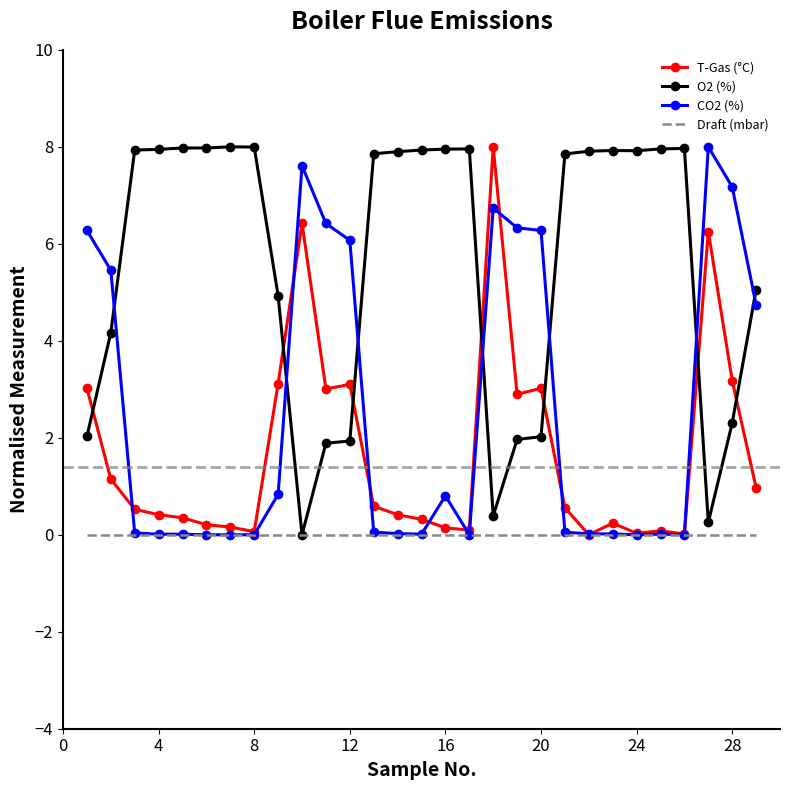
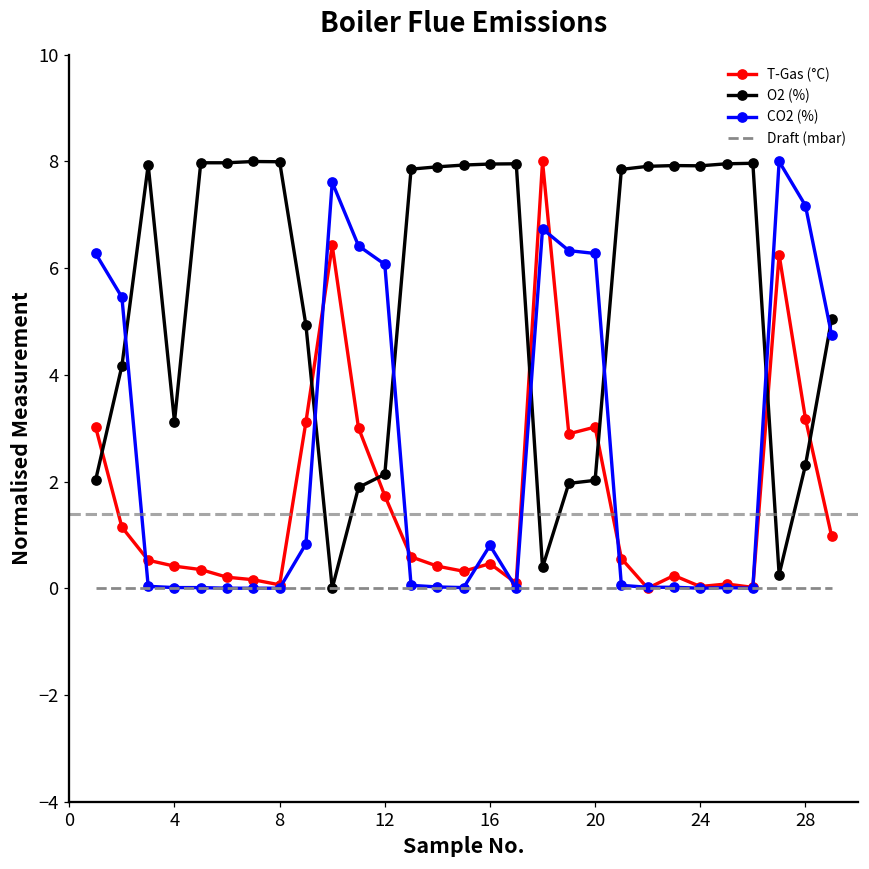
  {
    "T-Gas (°C)": {
      "4": 0.4,
      "8": 0.1,
-     "12": 3.1,
-     "16": 0.1,
+     "12": 1.7,
+     "16": 0.5,
      "20": 3.0,
      "28": 3.2
    },
    "O2 (%)": {
-     "4": 7.9,
+     "4": 3.1,
      "8": 8.0,
-     "12": 1.9,
+     "12": 2.1,
      "16": 8.0,
      "20": 2.0,
      "24": 7.9,
      "28": 2.3
    },
    "CO2 (%)": {
      "12": 6.1,
      "16": 0.8,
      "20": 6.3,
      "28": 7.2
    },
    "Draft (mbar)": {
      "12": 0.0,
      "16": 0.0,
      "20": 0.0,
      "28": 0.0
    }
  }
